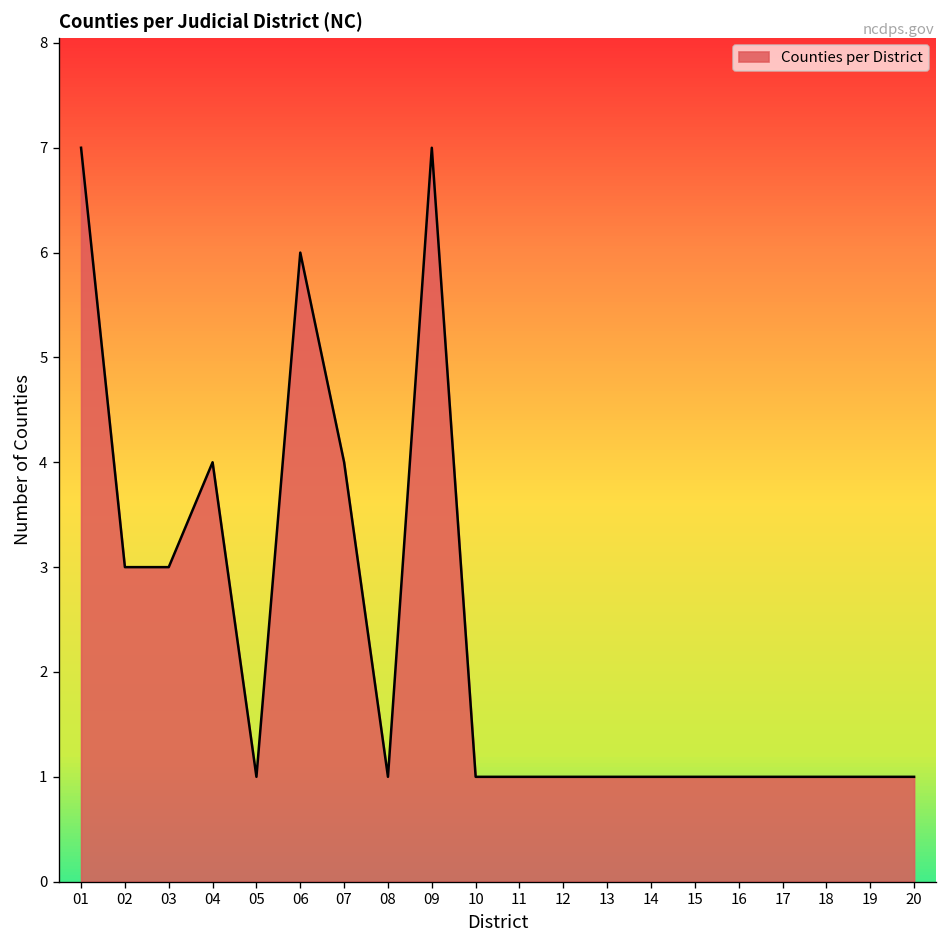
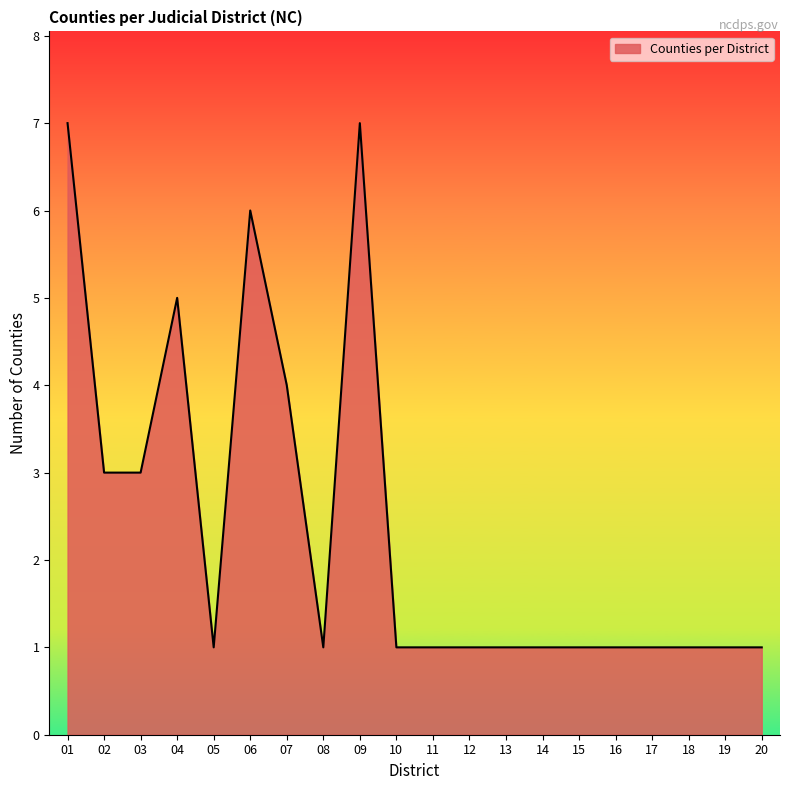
  {
    "01": 7,
    "02": 3,
    "03": 3,
-   "04": 4,
+   "04": 5,
    "05": 1,
    "06": 6,
    "07": 4,
    "08": 1,
    "09": 7,
    "10": 1,
    "11": 1,
    "12": 1,
    "13": 1,
    "14": 1,
    "15": 1,
    "16": 1,
    "17": 1,
    "18": 1,
    "19": 1,
    "20": 1
  }
